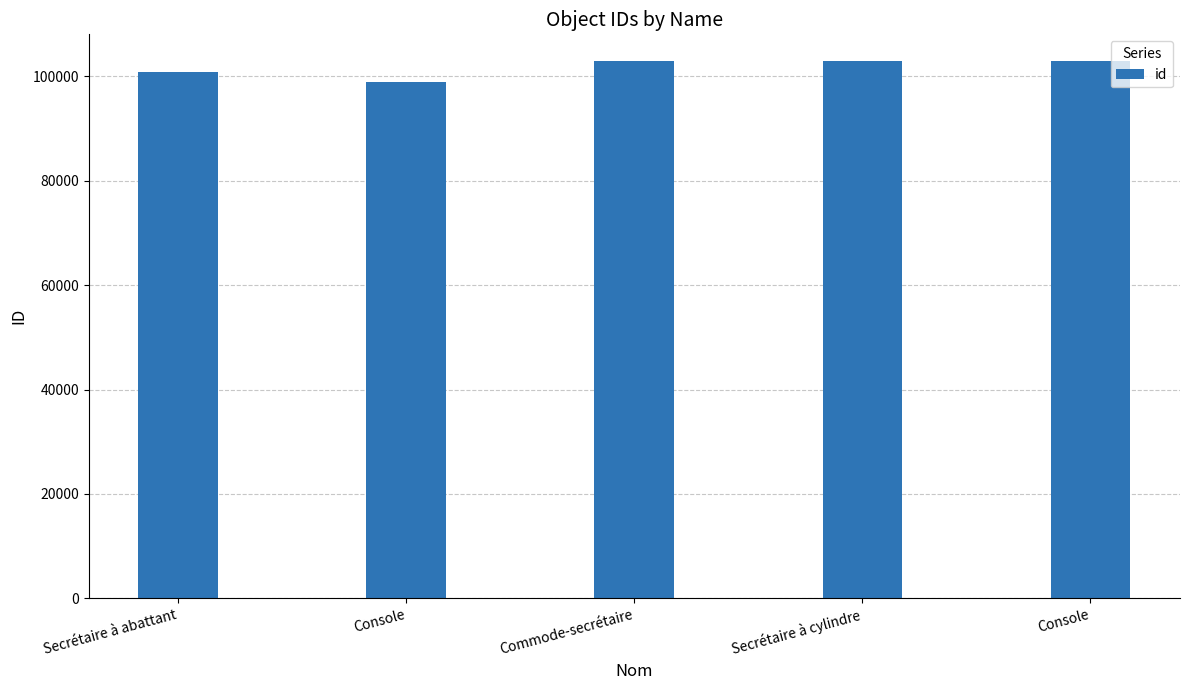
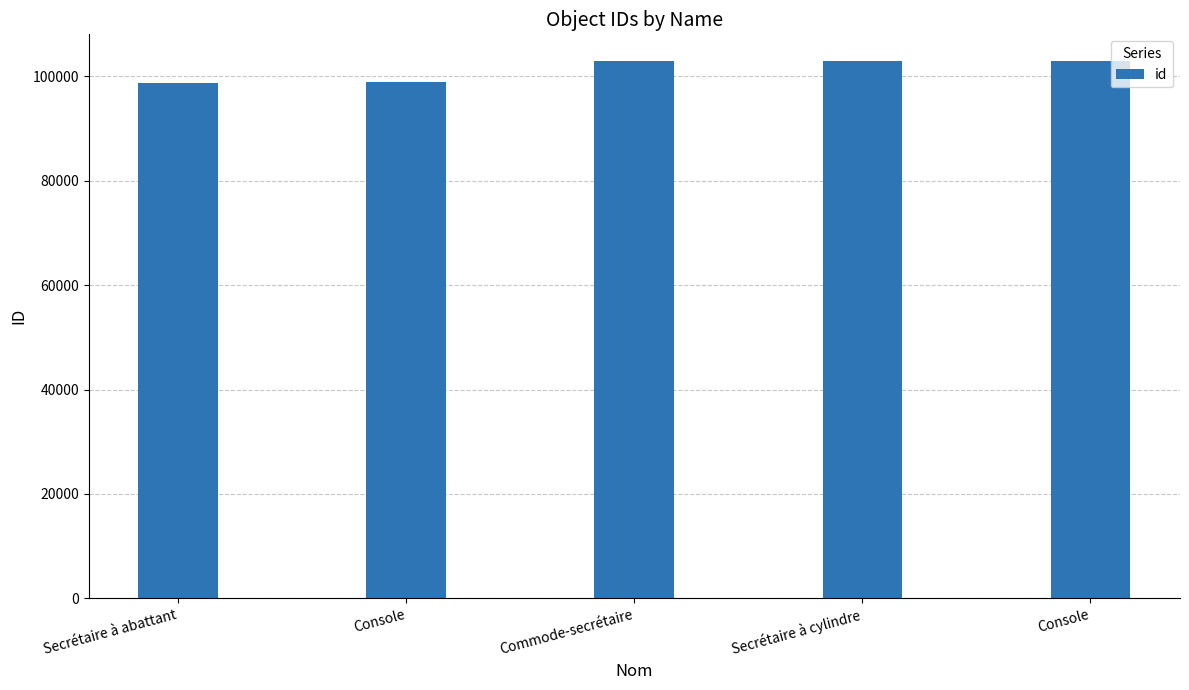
  {
-   "Secrétaire à abattant": 101000,
+   "Secrétaire à abattant": 99000,
    "Commode-secrétaire": 103000,
    "Secrétaire à cylindre": 103000
  }
